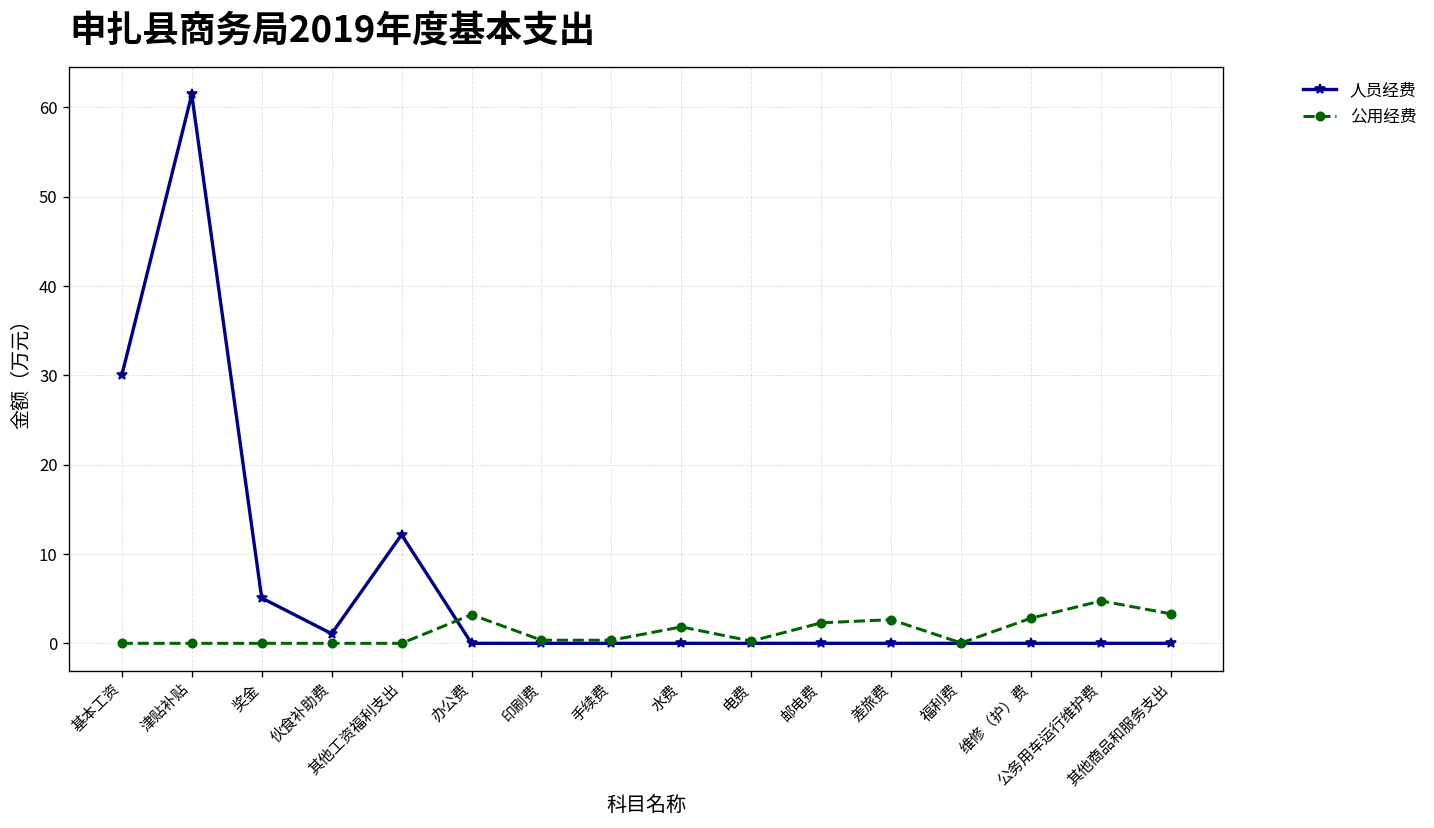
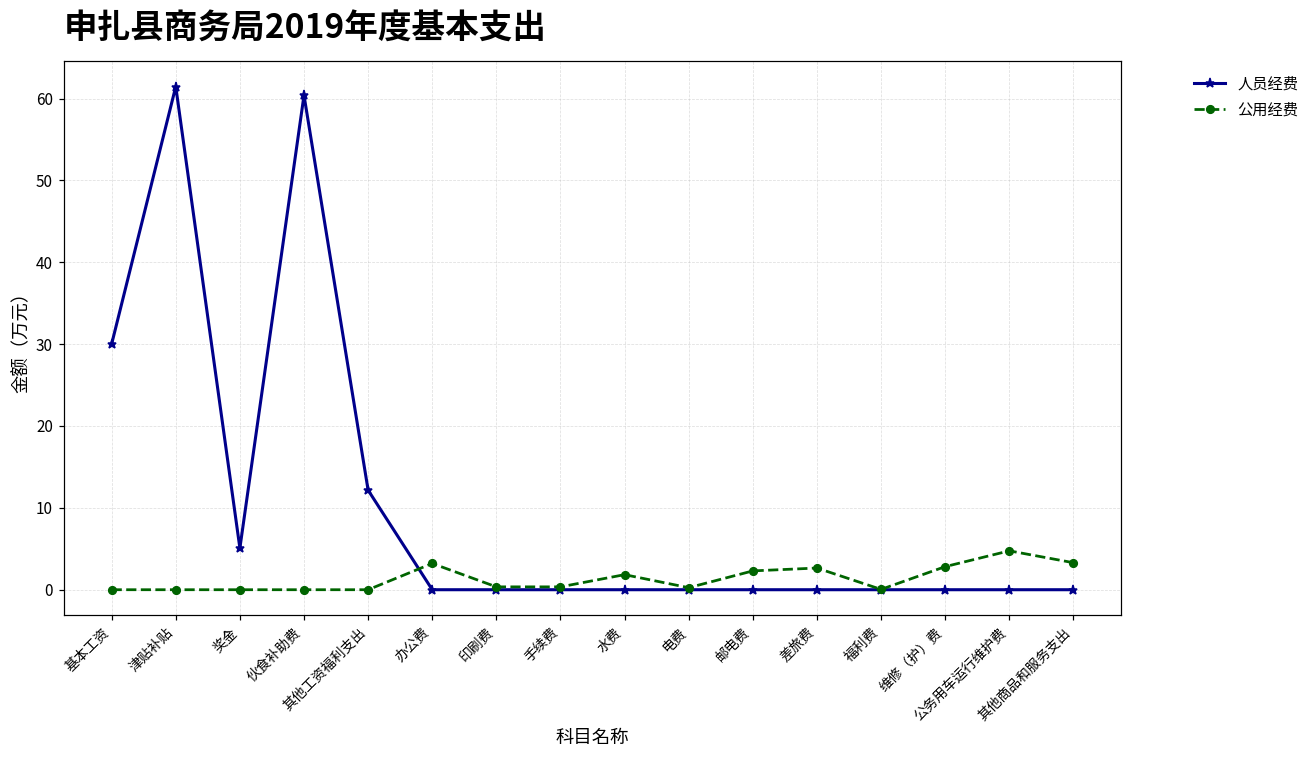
  {
    "人员经费": {
      "基本工资": 30,
      "津贴补贴": 61,
      "奖金": 5,
-     "伙食补助费": 1,
+     "伙食补助费": 60,
      "其他工资福利支出": 12,
      "办公费": 0,
      "印刷费": 0,
      "手续费": 0,
      "水费": 0,
      "邮电费": 0,
      "差旅费": 0,
      "维修（护）费": 0,
      "公务用车运行维护费": 0,
      "其他商品和服务支出": 0
    },
    "公用经费": {
      "基本工资": 0,
      "津贴补贴": 0,
      "奖金": 0,
      "伙食补助费": 0,
      "其他工资福利支出": 0,
      "办公费": 3,
      "印刷费": 0,
      "手续费": 0,
      "水费": 2,
      "邮电费": 2,
      "差旅费": 3,
      "维修（护）费": 3,
      "公务用车运行维护费": 5,
      "其他商品和服务支出": 3
    }
  }
